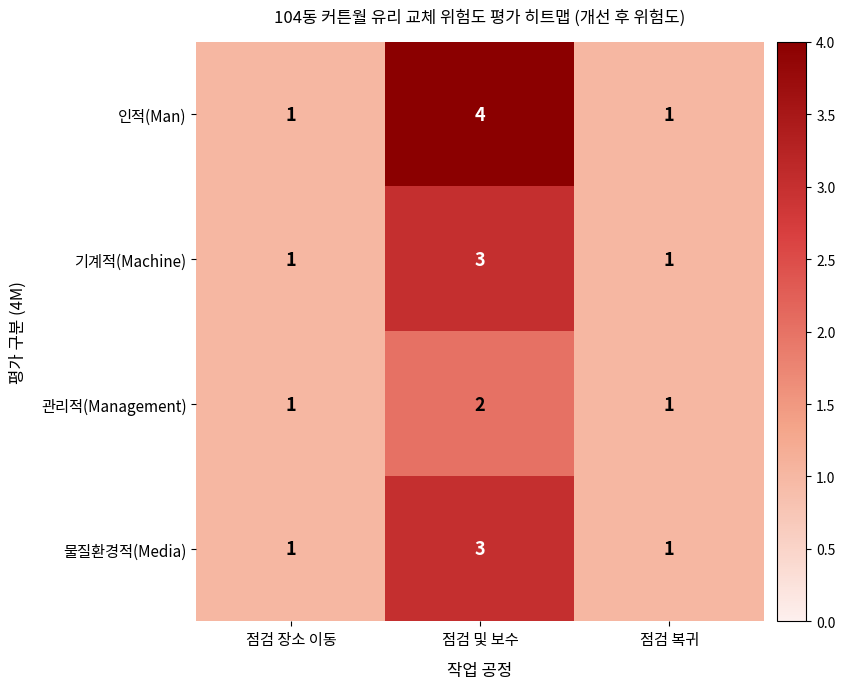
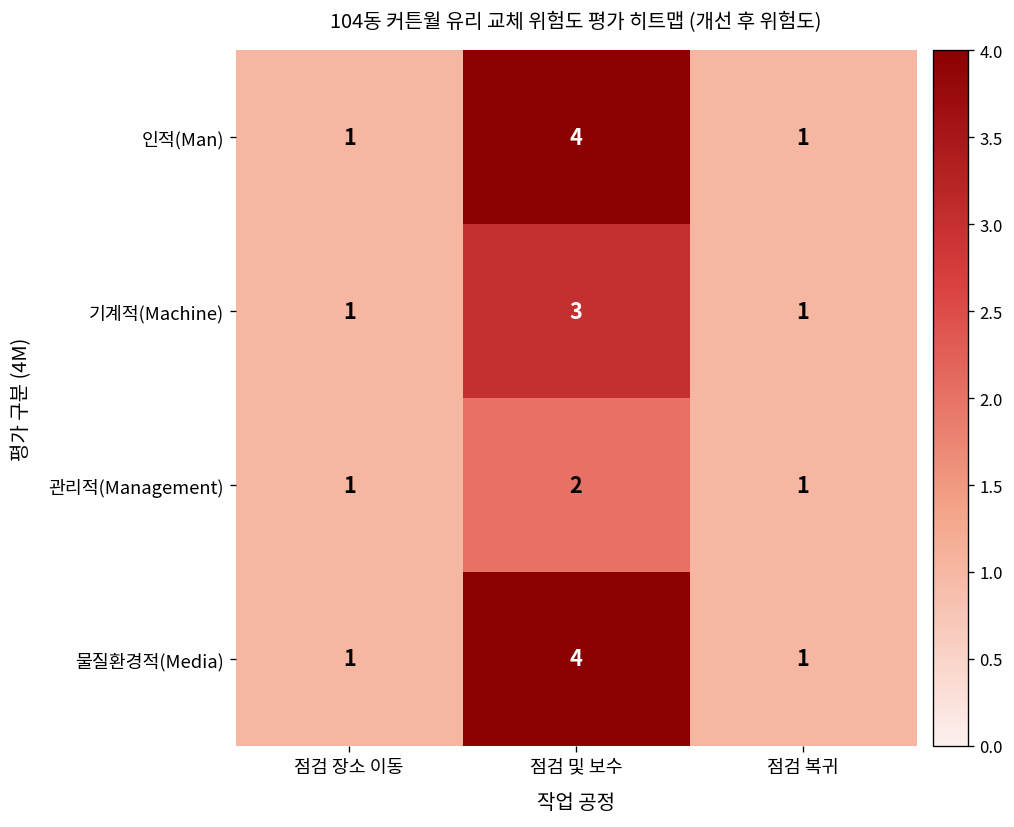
  {
    "인적(Man)": {
      "점검 장소 이동": 1,
      "점검 및 보수": 4,
      "점검 복귀": 1
    },
    "기계적(Machine)": {
      "점검 장소 이동": 1,
      "점검 및 보수": 3,
      "점검 복귀": 1
    },
    "관리적(Management)": {
      "점검 장소 이동": 1,
      "점검 및 보수": 2,
      "점검 복귀": 1
    },
    "물질환경적(Media)": {
      "점검 장소 이동": 1,
-     "점검 및 보수": 3,
+     "점검 및 보수": 4,
      "점검 복귀": 1
    }
  }
